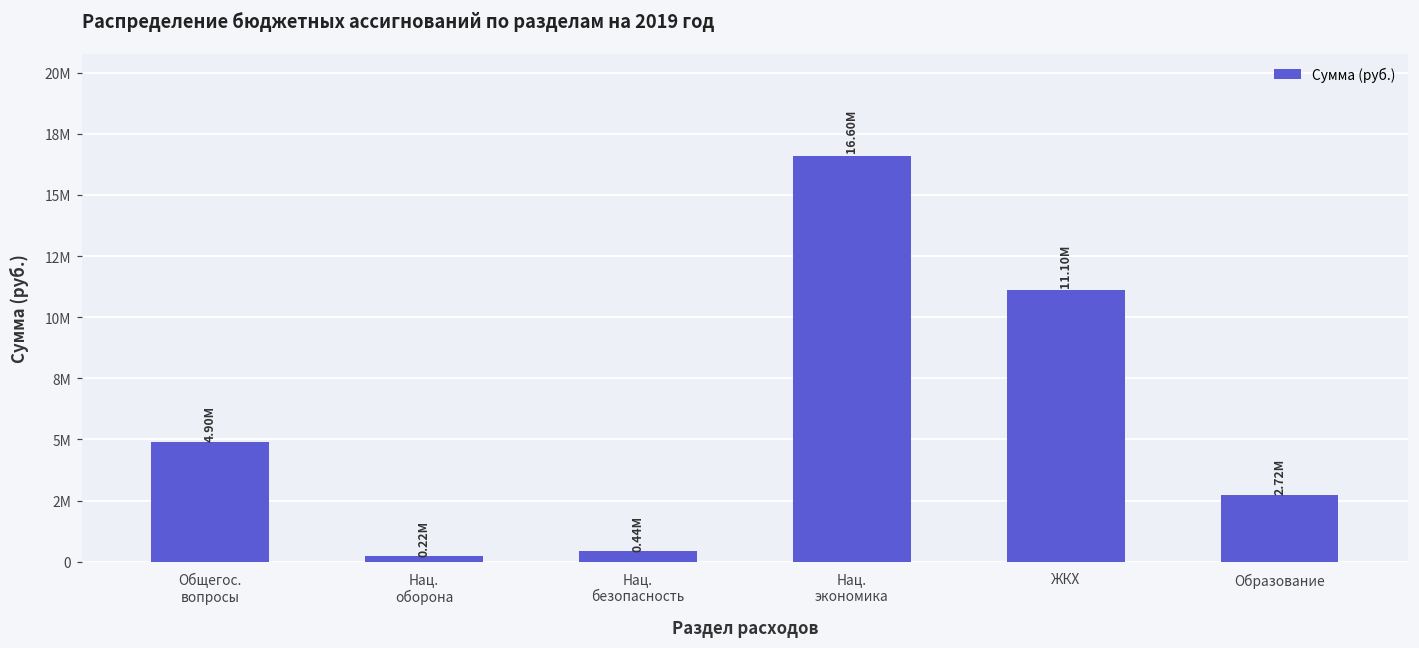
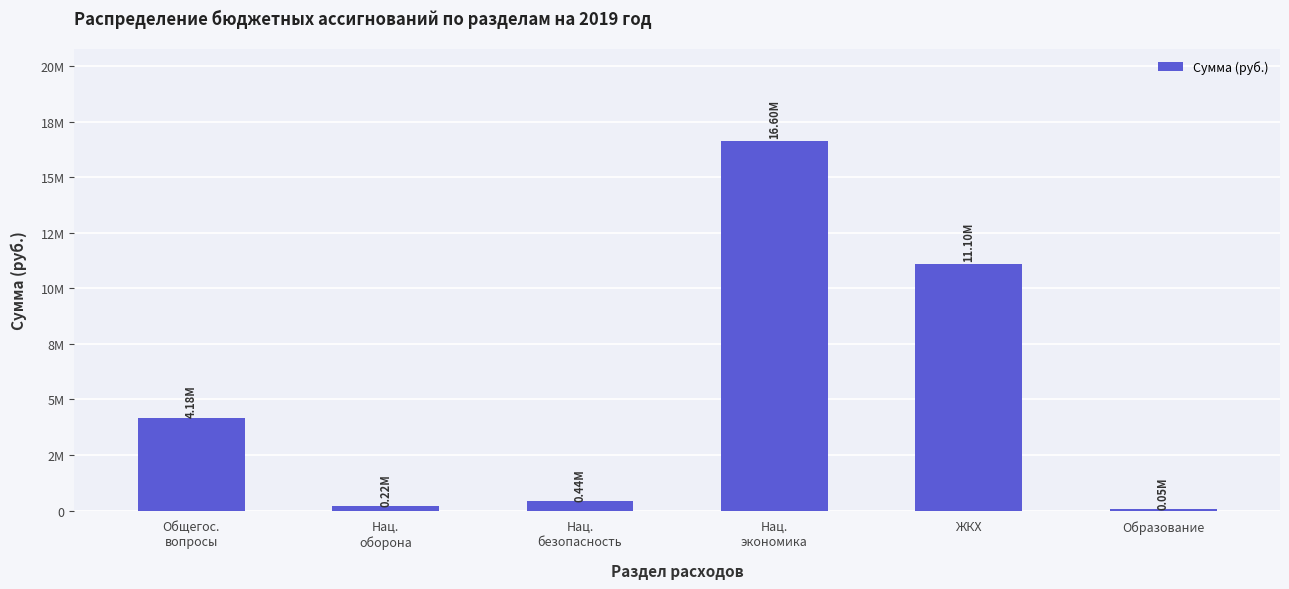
  {
-   "Общегос. вопросы": "4.90M",
+   "Общегос. вопросы": "4.18M",
    "Нац. оборона": "0.22M",
    "Нац. безопасность": "0.44M",
    "Нац. экономика": "16.60M",
    "ЖКХ": "11.10M",
-   "Образование": "2.72M"
+   "Образование": "0.05M"
  }
